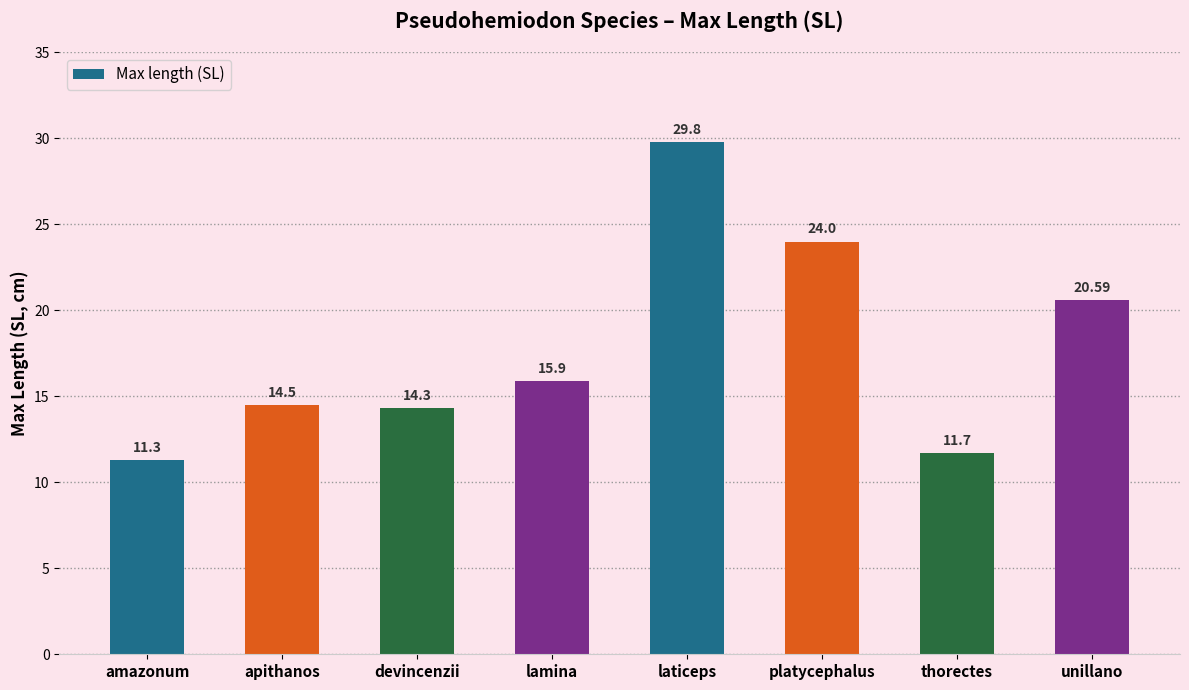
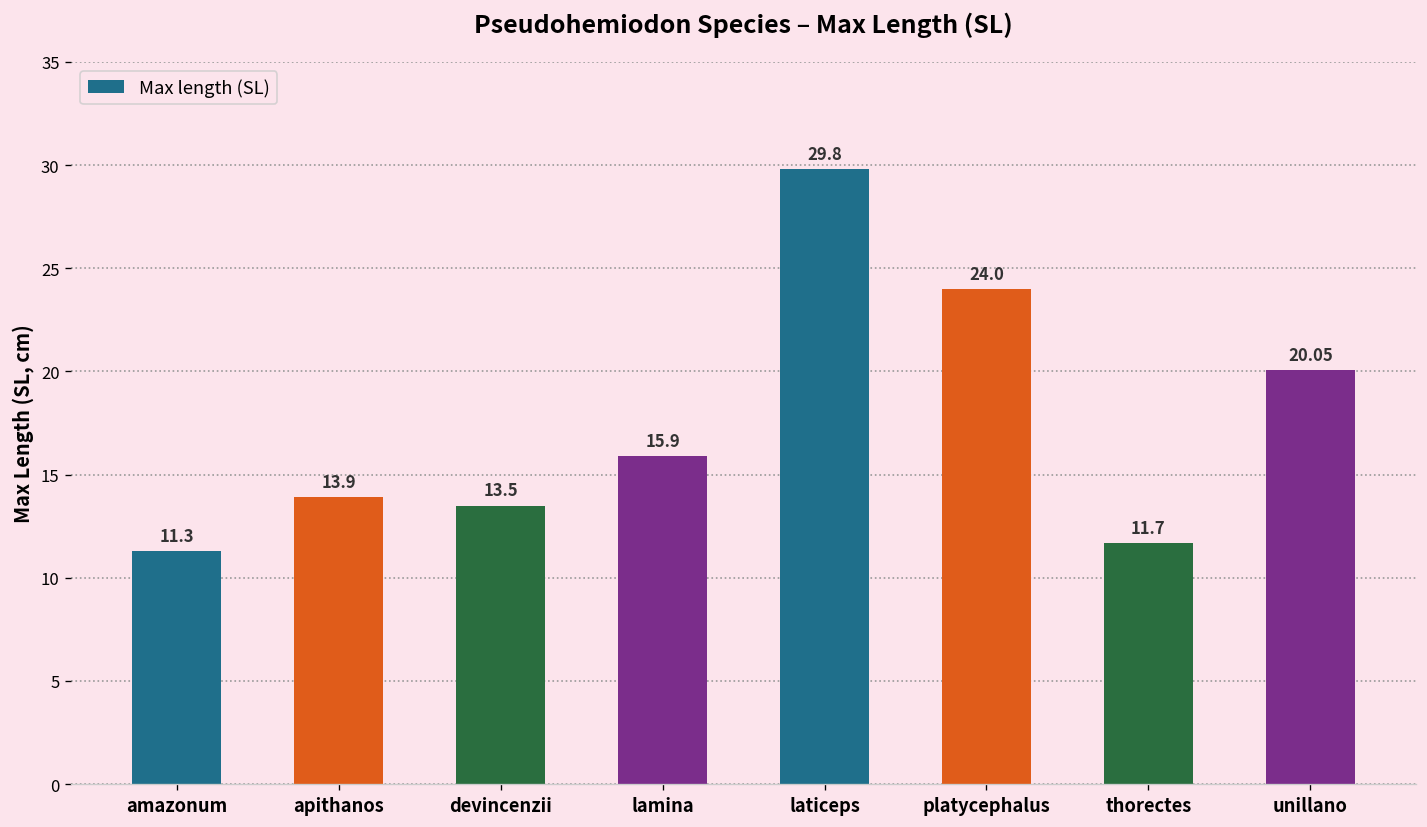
  {
    "amazonum": 11.3,
-   "apithanos": 14.5,
-   "devincenzii": 14.3,
+   "apithanos": 13.9,
+   "devincenzii": 13.5,
    "lamina": 15.9,
    "laticeps": 29.8,
    "platycephalus": 24.0,
    "thorectes": 11.7,
-   "unillano": 20.59
+   "unillano": 20.05
  }
